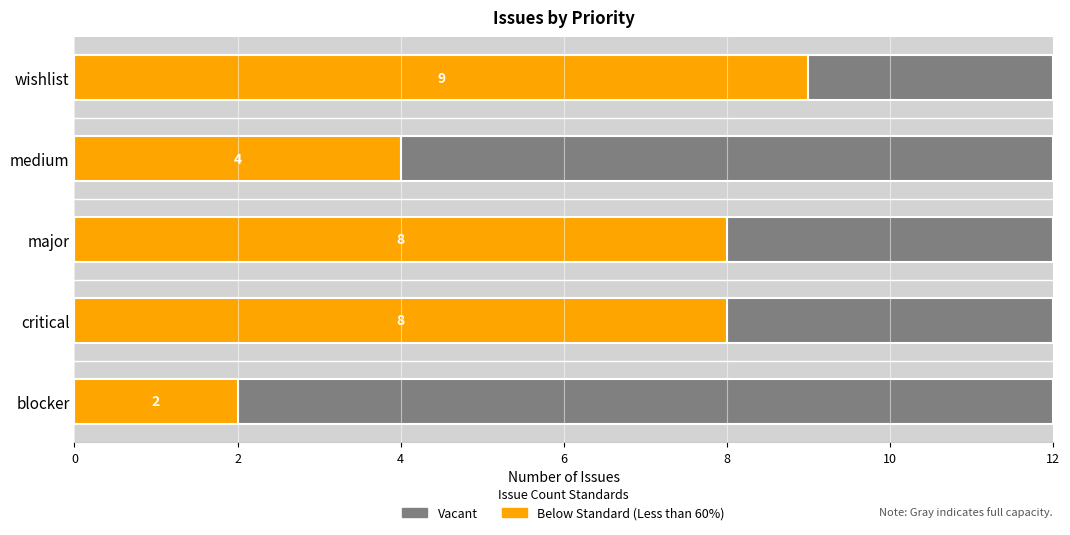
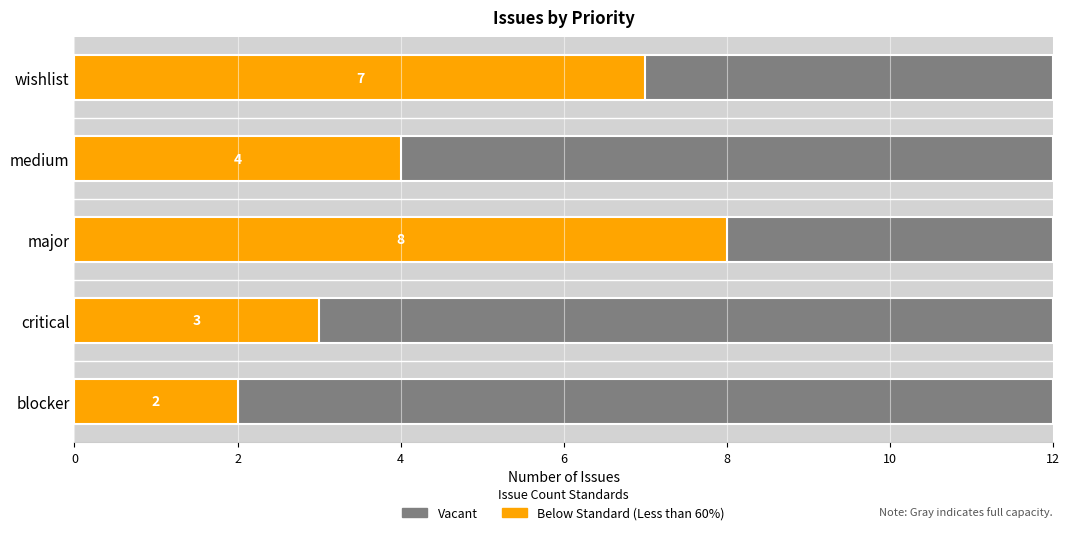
  {
    "Vacant": {
      "wishlist": 12.0,
      "medium": 12.0,
      "major": 12.0,
      "critical": 12.0,
      "blocker": 12.0
    },
    "Below Standard (Less than 60%)": {
-     "wishlist": 9,
-     "critical": 8
+     "wishlist": 7,
+     "critical": 3
    }
  }
